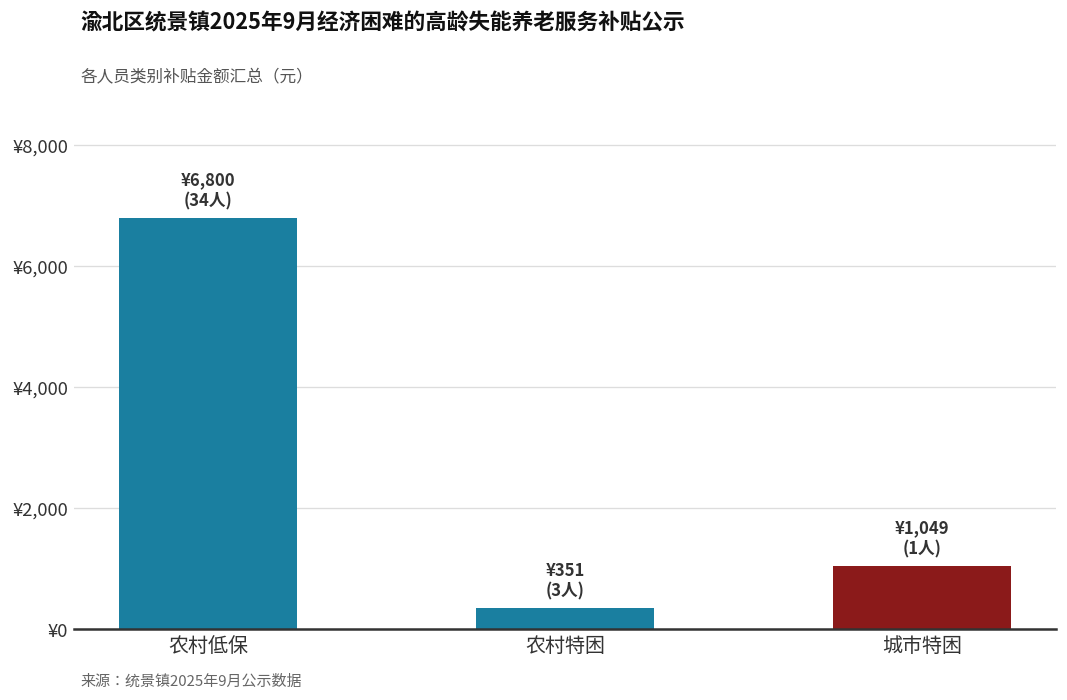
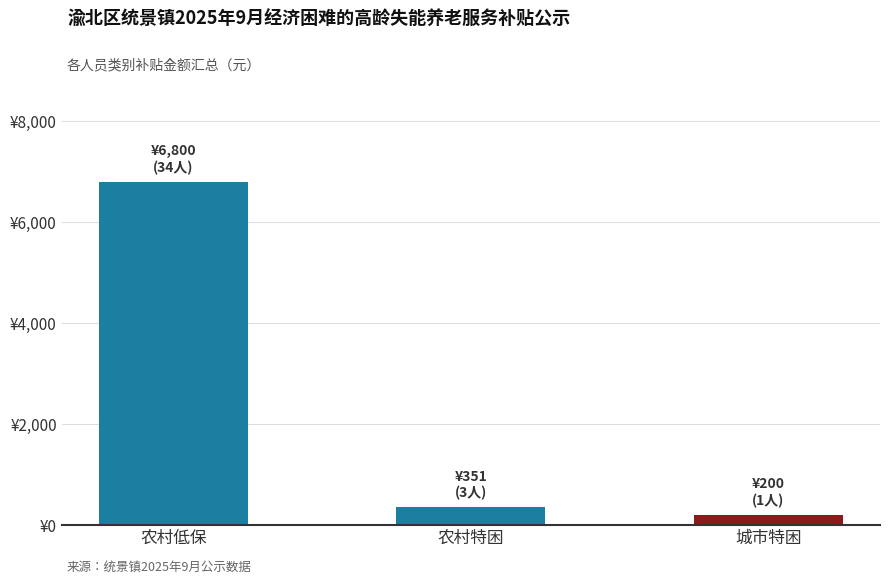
  {
    "农村低保": "¥6,800",
    "农村特困": "¥351",
-   "城市特困": "¥1,049"
+   "城市特困": "¥200"
  }
